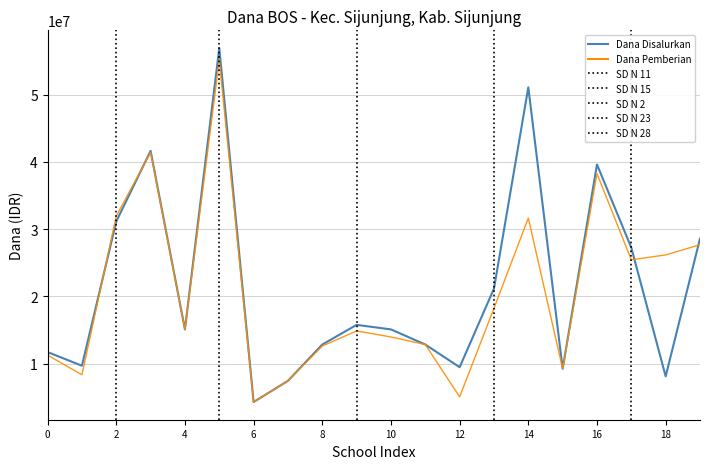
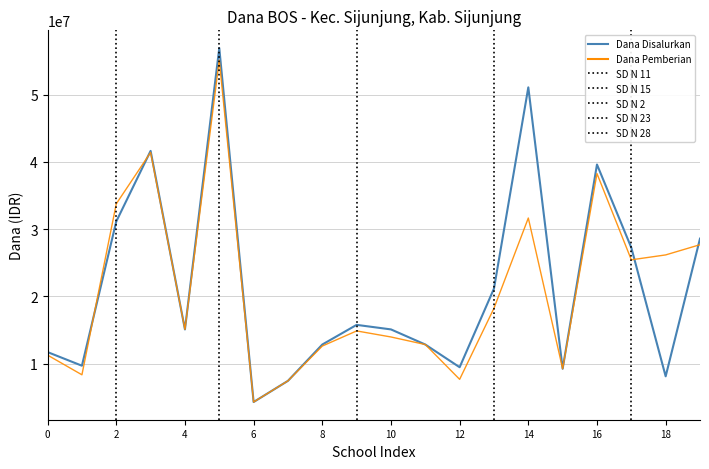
  {
    "Dana Disalurkan": {
      "0": 12000000,
      "2": 31000000,
      "10": 15000000,
      "12": 9000000,
      "14": 51000000,
      "16": 40000000,
      "18": 8000000
    },
    "Dana Pemberian": {
      "0": 11000000,
-     "2": 32000000,
+     "2": 34000000,
      "10": 14000000,
-     "12": 5000000,
+     "12": 8000000,
      "14": 32000000,
      "16": 38000000,
      "18": 26000000
    }
  }
